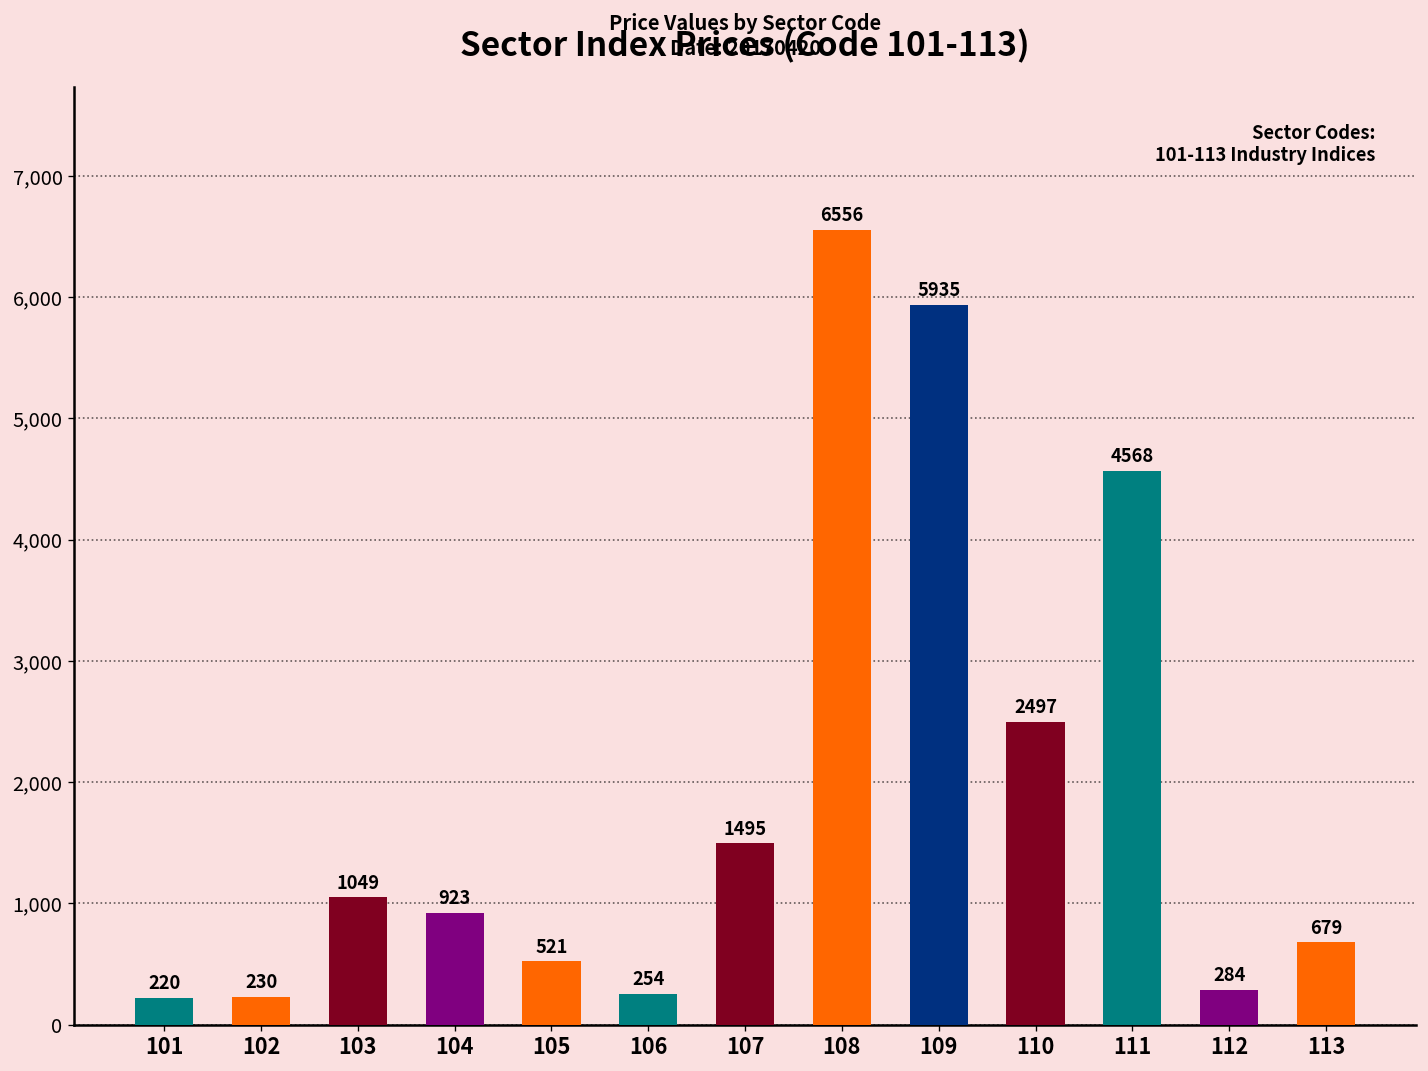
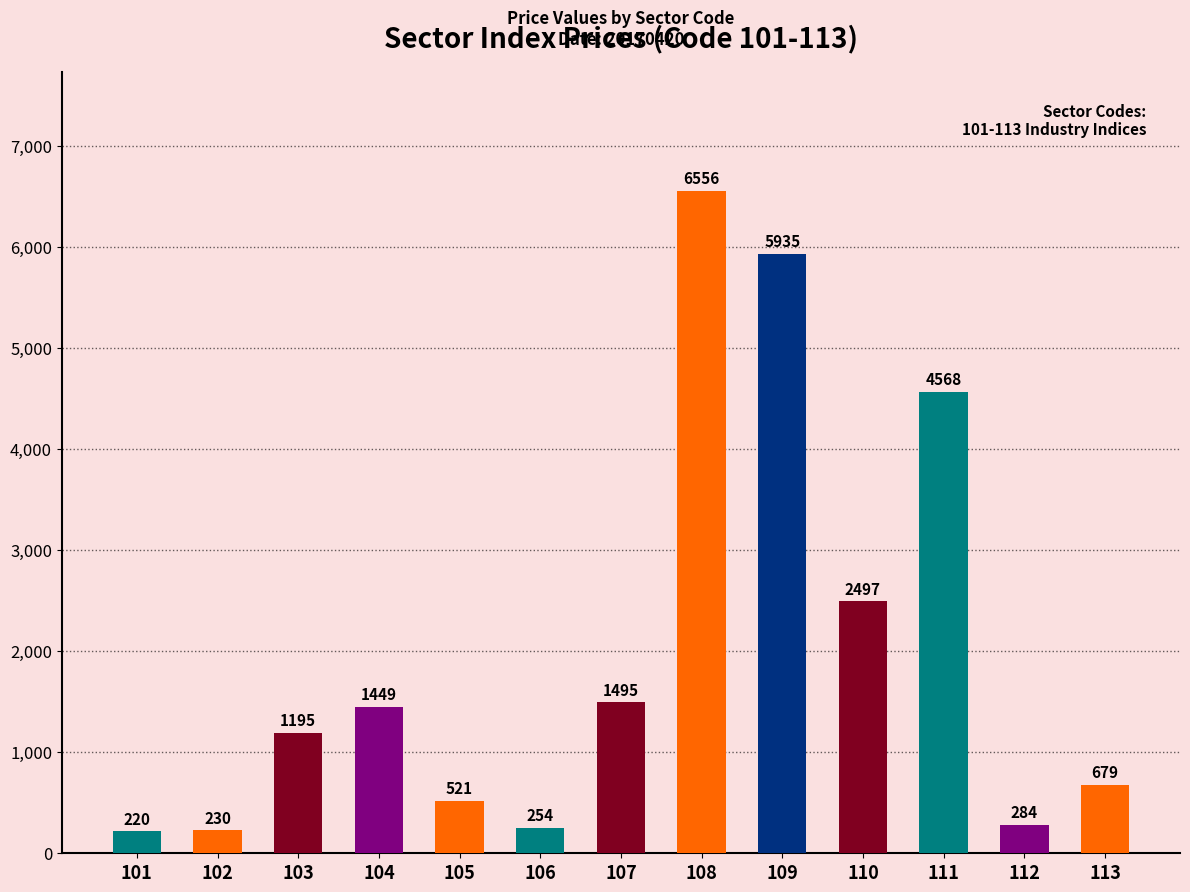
  {
    "101": 220,
    "102": 230,
-   "103": 1049,
-   "104": 923,
+   "103": 1195,
+   "104": 1449,
    "105": 521,
    "106": 254,
    "107": 1495,
    "108": 6556,
    "109": 5935,
    "110": 2497,
    "111": 4568,
    "112": 284,
    "113": 679
  }
